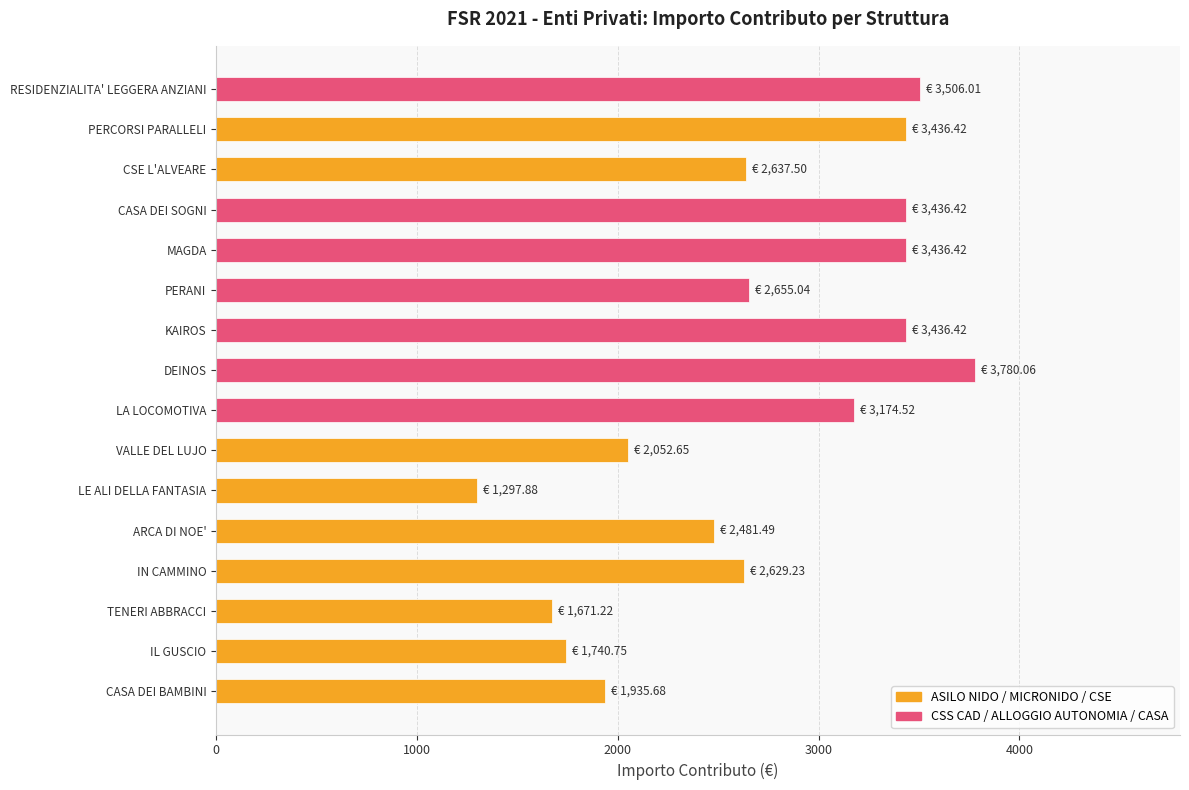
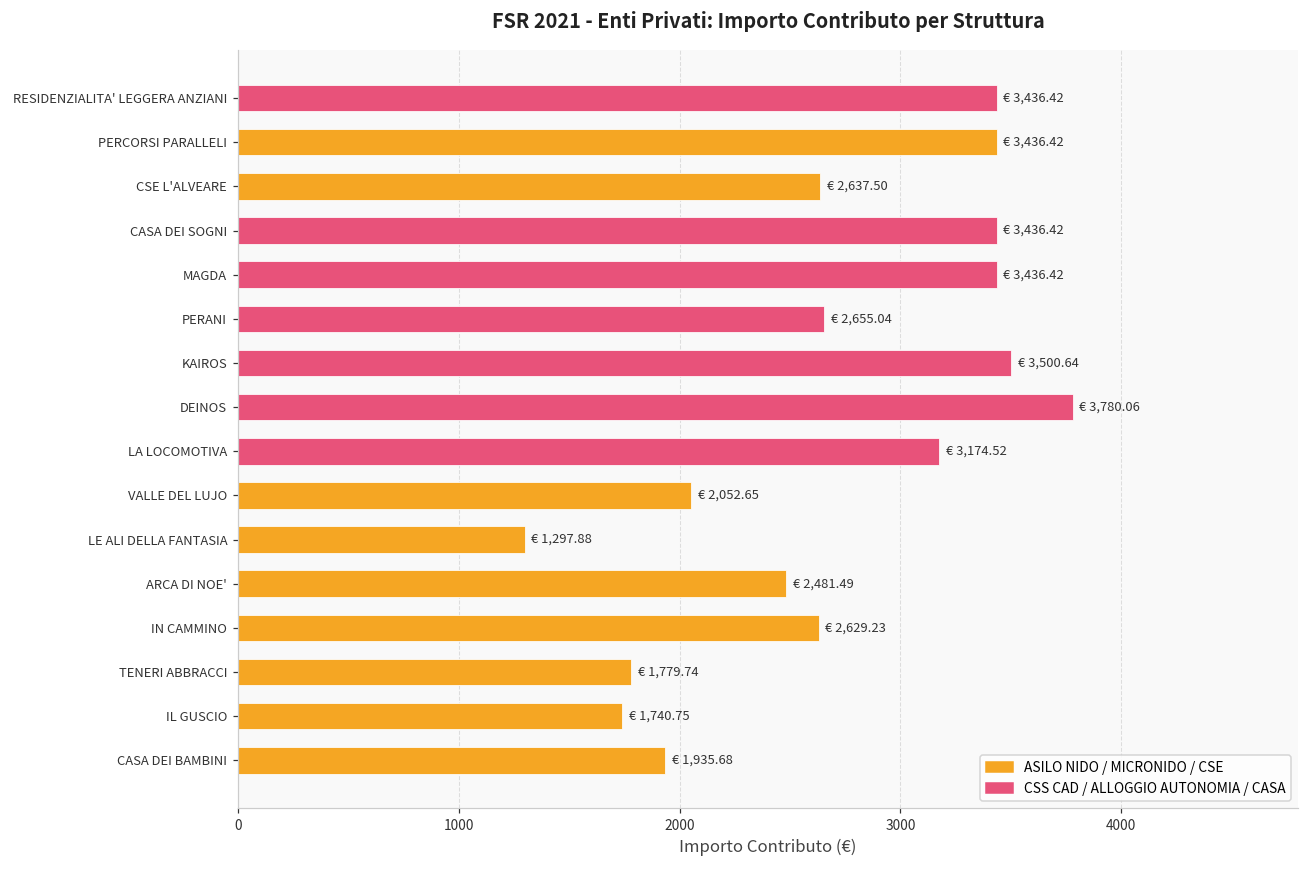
  {
-   "RESIDENZIALITA' LEGGERA ANZIANI": "3,506.01",
+   "RESIDENZIALITA' LEGGERA ANZIANI": "3,436.42",
    "PERCORSI PARALLELI": "3,436.42",
    "CSE L'ALVEARE": "2,637.50",
    "CASA DEI SOGNI": "3,436.42",
    "MAGDA": "3,436.42",
    "PERANI": "2,655.04",
-   "KAIROS": "3,436.42",
+   "KAIROS": "3,500.64",
    "DEINOS": "3,780.06",
    "LA LOCOMOTIVA": "3,174.52",
    "VALLE DEL LUJO": "2,052.65",
    "LE ALI DELLA FANTASIA": "1,297.88",
    "ARCA DI NOE'": "2,481.49",
    "IN CAMMINO": "2,629.23",
-   "TENERI ABBRACCI": "1,671.22",
+   "TENERI ABBRACCI": "1,779.74",
    "IL GUSCIO": "1,740.75",
    "CASA DEI BAMBINI": "1,935.68"
  }
